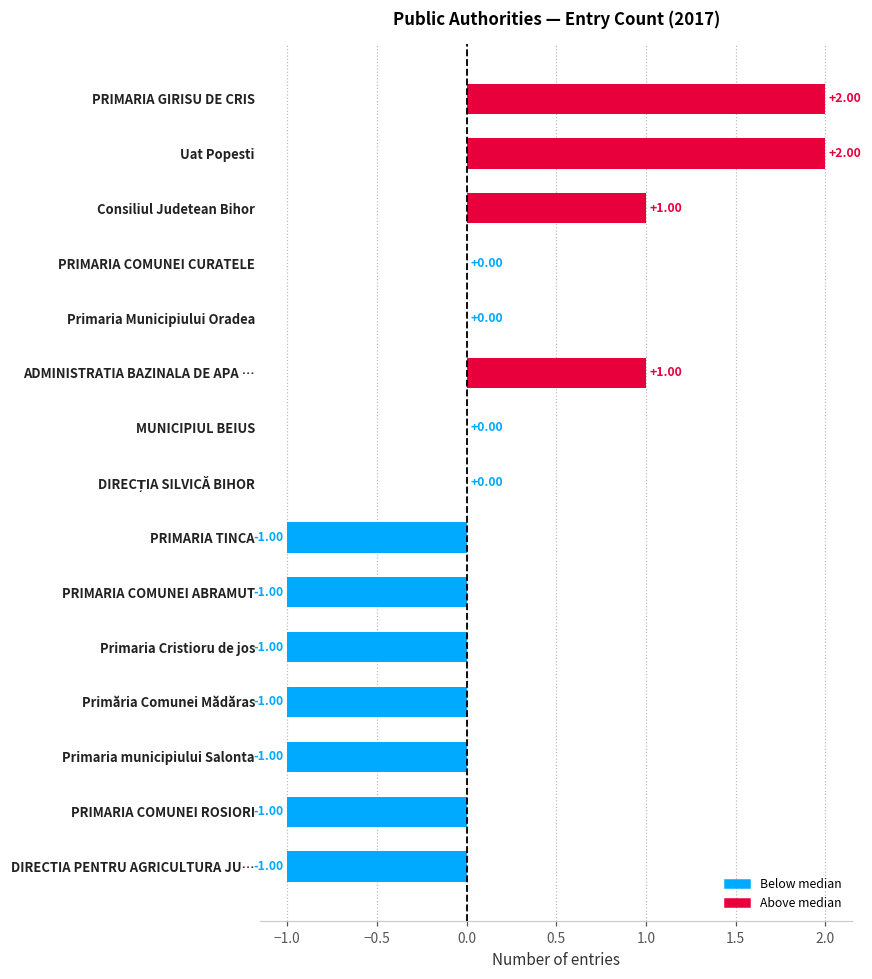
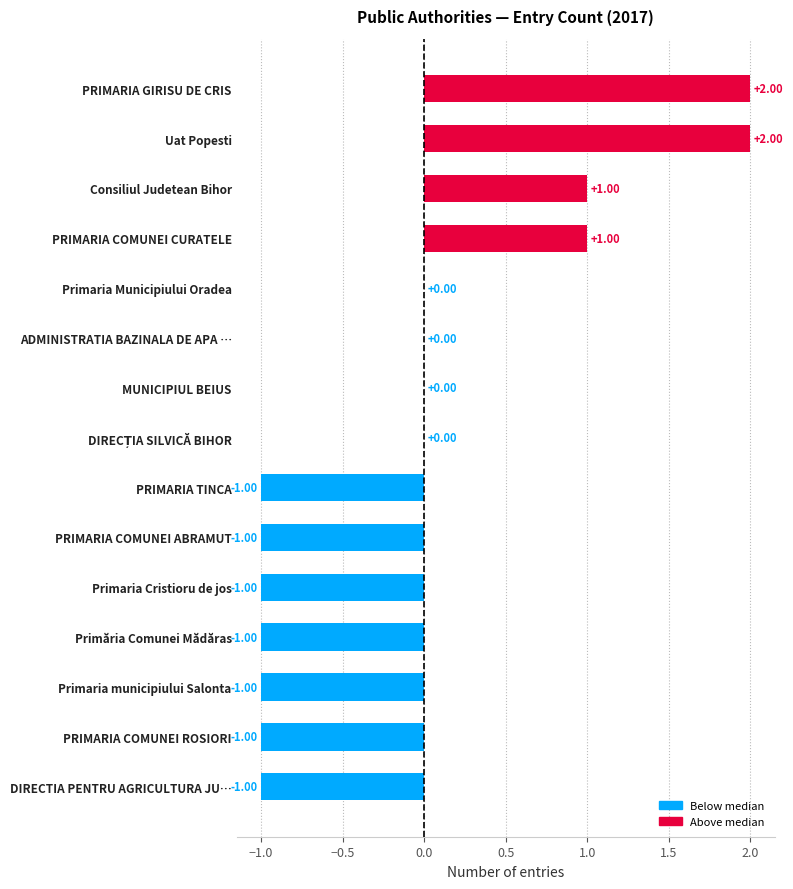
  {
    "PRIMARIA GIRISU DE CRIS": "+2.00",
    "Uat Popesti": "+2.00",
    "Consiliul Judetean Bihor": "+1.00",
-   "PRIMARIA COMUNEI CURATELE": "+0.00",
+   "PRIMARIA COMUNEI CURATELE": "+1.00",
    "Primaria Municipiului Oradea": "+0.00",
-   "ADMINISTRATIA BAZINALA DE APA …": "+1.00",
+   "ADMINISTRATIA BAZINALA DE APA …": "+0.00",
    "MUNICIPIUL BEIUS": "+0.00",
    "DIRECȚIA SILVICĂ BIHOR": "+0.00",
    "PRIMARIA TINCA": "-1.00",
    "PRIMARIA COMUNEI ABRAMUT": "-1.00",
    "Primaria Cristioru de jos": "-1.00",
    "Primăria Comunei Mădăras": "-1.00",
    "Primaria municipiului Salonta": "-1.00",
    "PRIMARIA COMUNEI ROSIORI": "-1.00",
    "DIRECTIA PENTRU AGRICULTURA JU…": "-1.00"
  }
